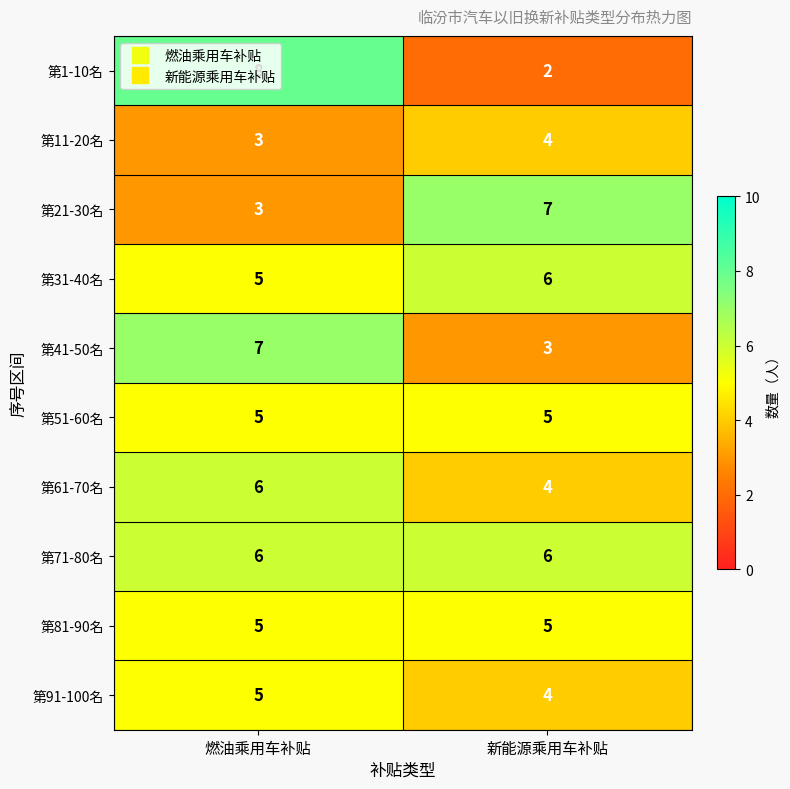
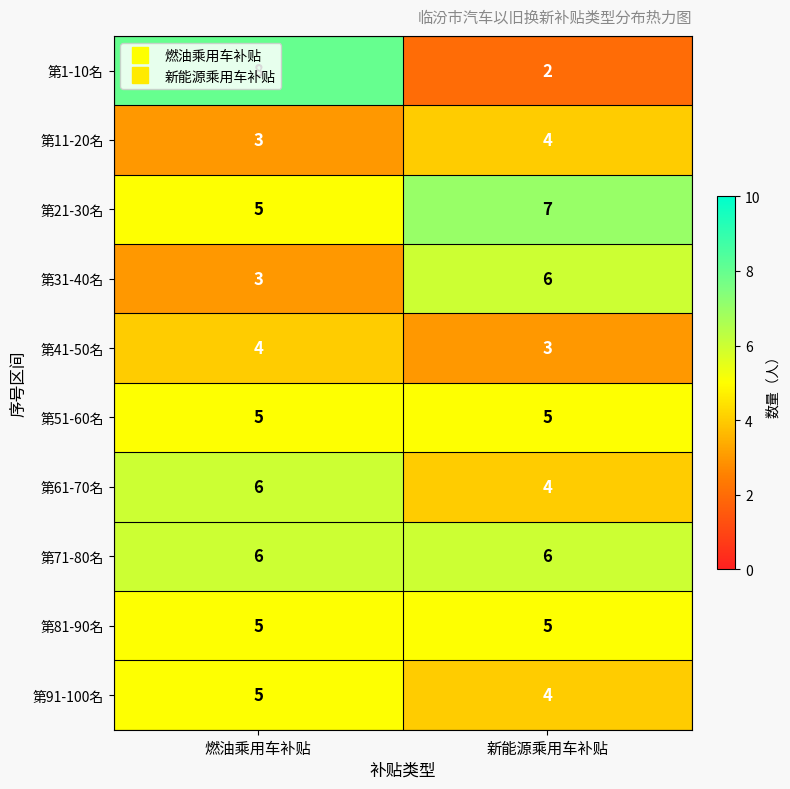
  {
    "第1-10名": {
      "新能源乘用车补贴": 2
    },
    "第11-20名": {
      "燃油乘用车补贴": 3,
      "新能源乘用车补贴": 4
    },
    "第21-30名": {
-     "燃油乘用车补贴": 3,
+     "燃油乘用车补贴": 5,
      "新能源乘用车补贴": 7
    },
    "第31-40名": {
-     "燃油乘用车补贴": 5,
+     "燃油乘用车补贴": 3,
      "新能源乘用车补贴": 6
    },
    "第41-50名": {
-     "燃油乘用车补贴": 7,
+     "燃油乘用车补贴": 4,
      "新能源乘用车补贴": 3
    },
    "第51-60名": {
      "燃油乘用车补贴": 5,
      "新能源乘用车补贴": 5
    },
    "第61-70名": {
      "燃油乘用车补贴": 6,
      "新能源乘用车补贴": 4
    },
    "第71-80名": {
      "燃油乘用车补贴": 6,
      "新能源乘用车补贴": 6
    },
    "第81-90名": {
      "燃油乘用车补贴": 5,
      "新能源乘用车补贴": 5
    },
    "第91-100名": {
      "燃油乘用车补贴": 5,
      "新能源乘用车补贴": 4
    }
  }
